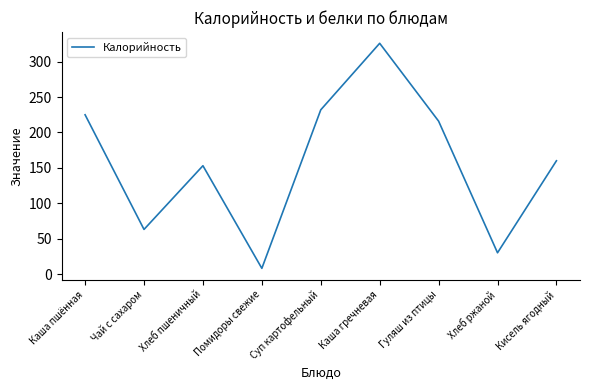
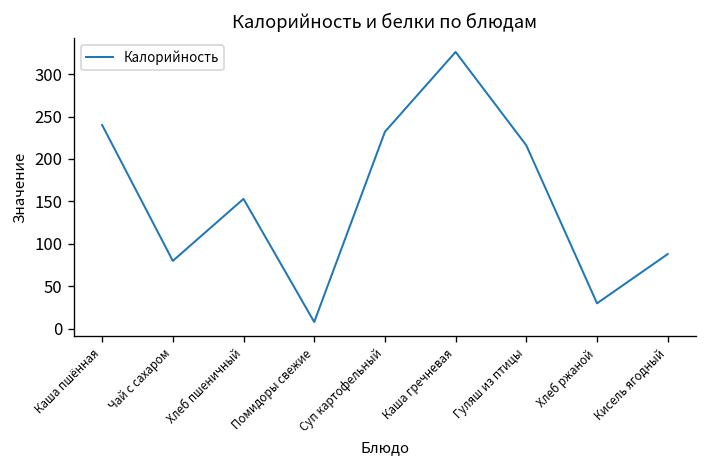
  {
-   "Каша пшённая": 230,
-   "Чай с сахаром": 60,
+   "Каша пшённая": 240,
+   "Чай с сахаром": 80,
    "Хлеб пшеничный": 150,
    "Помидоры свежие": 10,
    "Суп картофельный": 230,
    "Каша гречневая": 330,
    "Гуляш из птицы": 220,
    "Хлеб ржаной": 30,
-   "Кисель ягодный": 160
+   "Кисель ягодный": 90
  }
